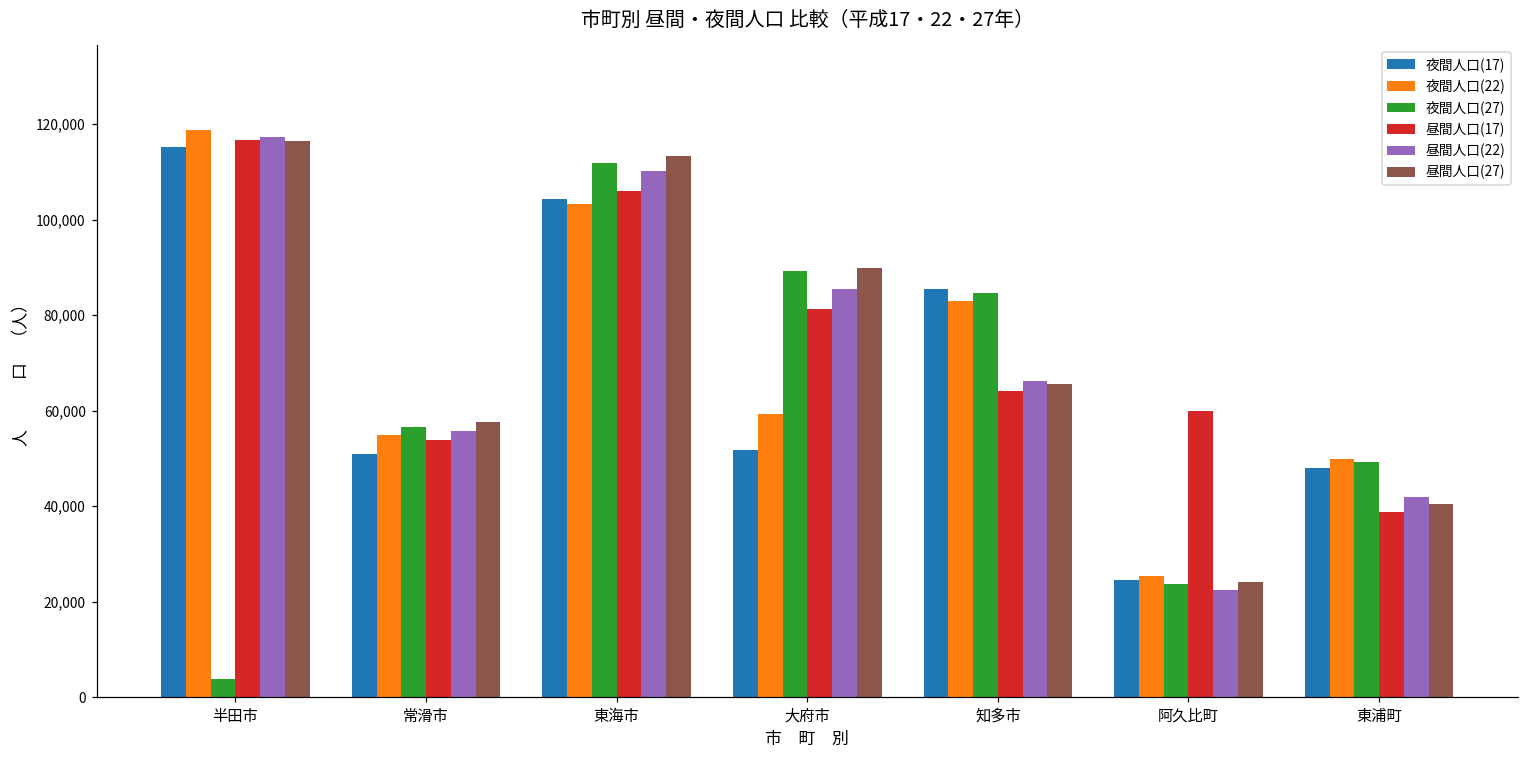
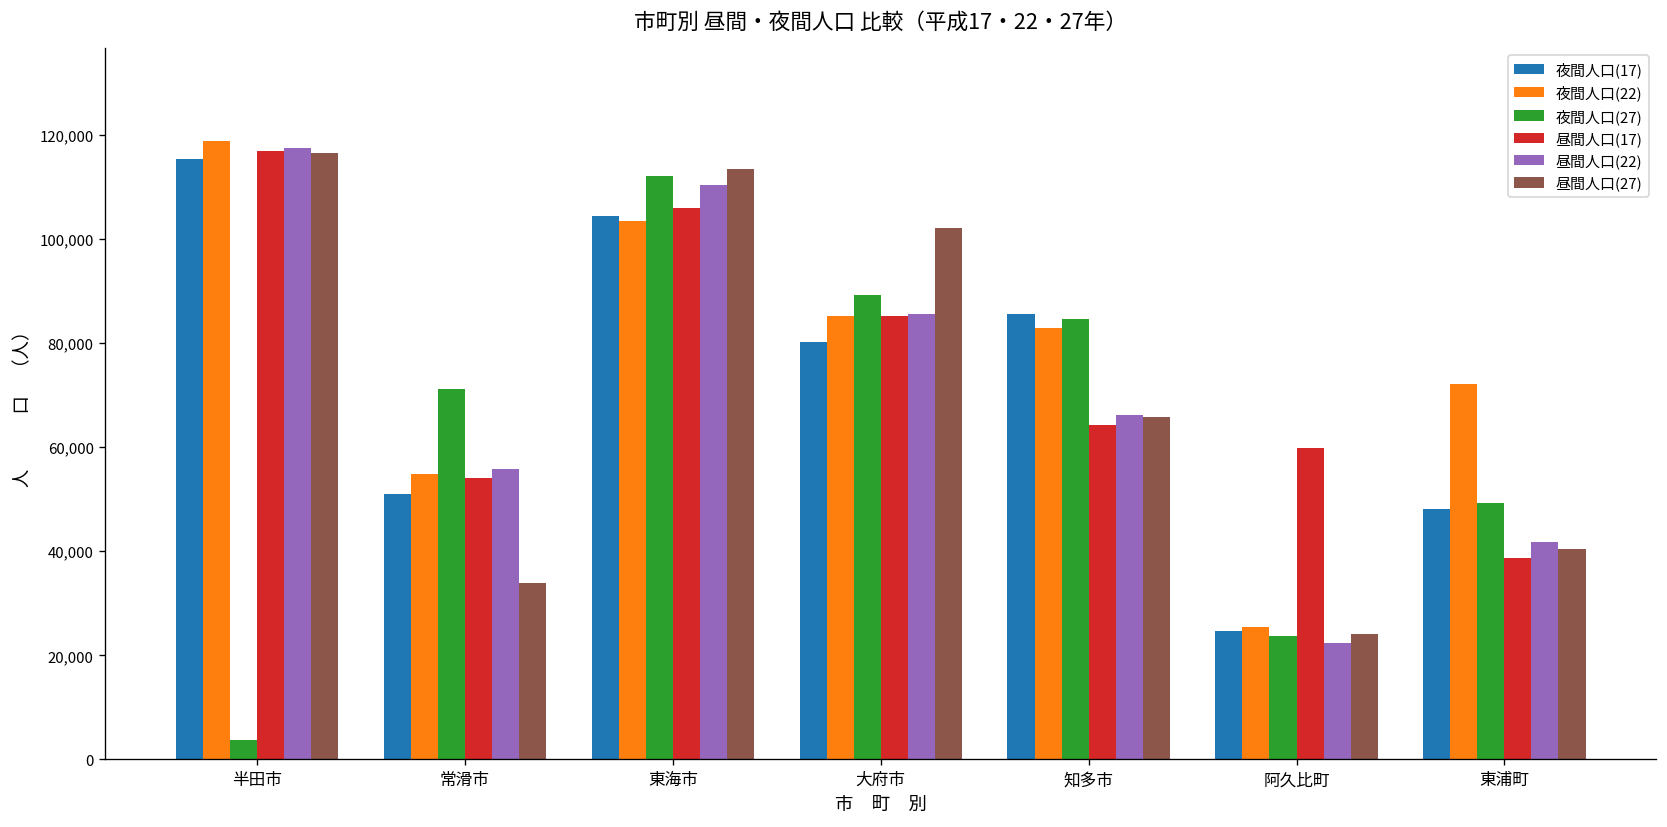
  {
    "夜間人口(17)": {
      "半田市": "115,000",
      "常滑市": "51,000",
      "東海市": "104,000",
-     "大府市": "52,000",
+     "大府市": "80,000",
      "知多市": "86,000",
      "阿久比町": "25,000",
      "東浦町": "48,000"
    },
    "夜間人口(22)": {
      "半田市": "119,000",
      "常滑市": "55,000",
      "東海市": "103,000",
-     "大府市": "59,000",
+     "大府市": "85,000",
      "知多市": "83,000",
      "阿久比町": "25,000",
-     "東浦町": "50,000"
+     "東浦町": "72,000"
    },
    "夜間人口(27)": {
      "半田市": "4,000",
-     "常滑市": "57,000",
+     "常滑市": "71,000",
      "東海市": "112,000",
      "大府市": "89,000",
      "知多市": "85,000",
      "阿久比町": "24,000",
      "東浦町": "49,000"
    },
    "昼間人口(17)": {
      "半田市": "117,000",
      "常滑市": "54,000",
      "東海市": "106,000",
-     "大府市": "81,000",
+     "大府市": "85,000",
      "知多市": "64,000",
      "阿久比町": "60,000",
      "東浦町": "39,000"
    },
    "昼間人口(22)": {
      "半田市": "117,000",
      "常滑市": "56,000",
      "東海市": "110,000",
      "大府市": "86,000",
      "知多市": "66,000",
      "阿久比町": "22,000",
      "東浦町": "42,000"
    },
    "昼間人口(27)": {
      "半田市": "117,000",
-     "常滑市": "58,000",
+     "常滑市": "34,000",
      "東海市": "113,000",
-     "大府市": "90,000",
+     "大府市": "102,000",
      "知多市": "66,000",
      "阿久比町": "24,000",
      "東浦町": "40,000"
    }
  }
